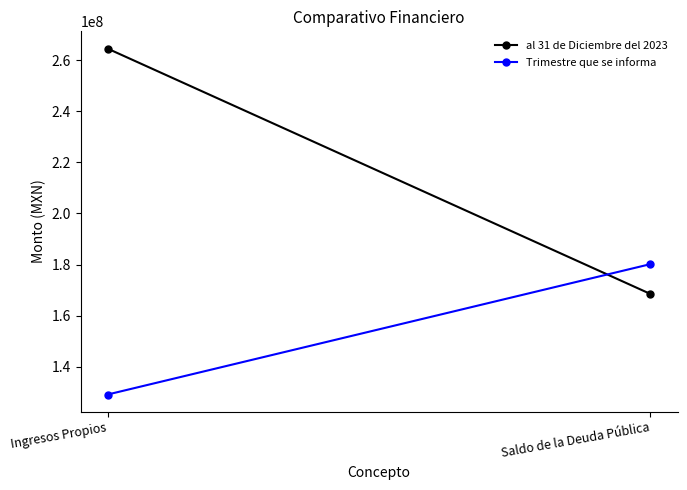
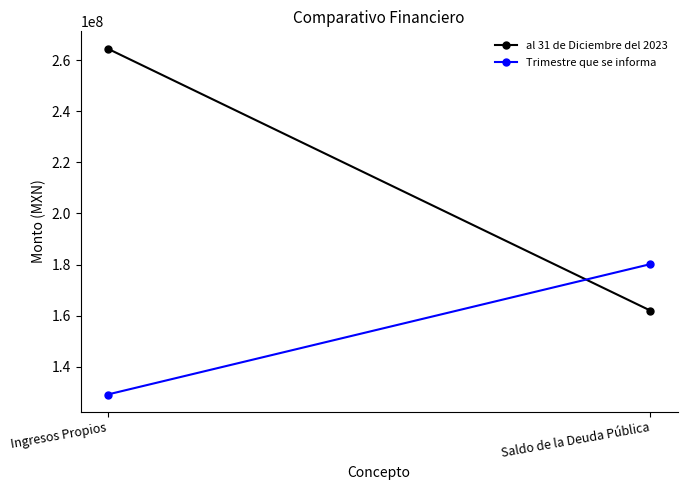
  {
    "al 31 de Diciembre del 2023": {
      "Ingresos Propios": 265000000,
-     "Saldo de la Deuda Pública": 168000000
+     "Saldo de la Deuda Pública": 162000000
    },
    "Trimestre que se informa": {
      "Ingresos Propios": 129000000,
      "Saldo de la Deuda Pública": 180000000
    }
  }
